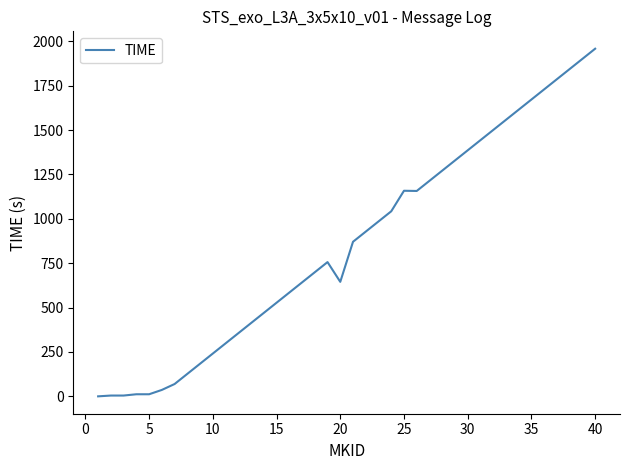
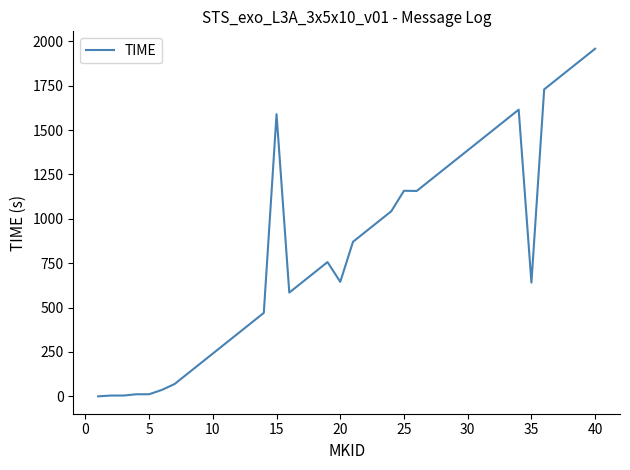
  {
    "5": 10,
    "10": 240,
-   "15": 530,
+   "15": 1590,
    "20": 650,
    "25": 1160,
    "30": 1390,
-   "35": 1670,
+   "35": 640,
    "40": 1960
  }
